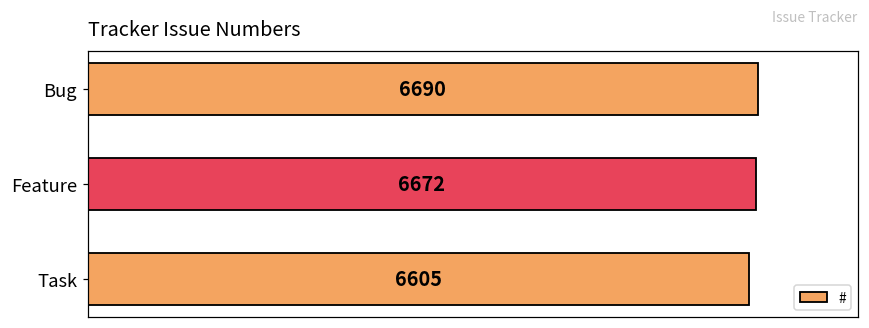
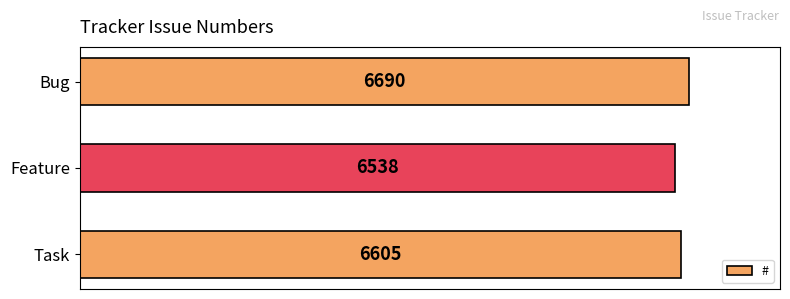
  {
    "Bug": 6690,
-   "Feature": 6672,
+   "Feature": 6538,
    "Task": 6605
  }
